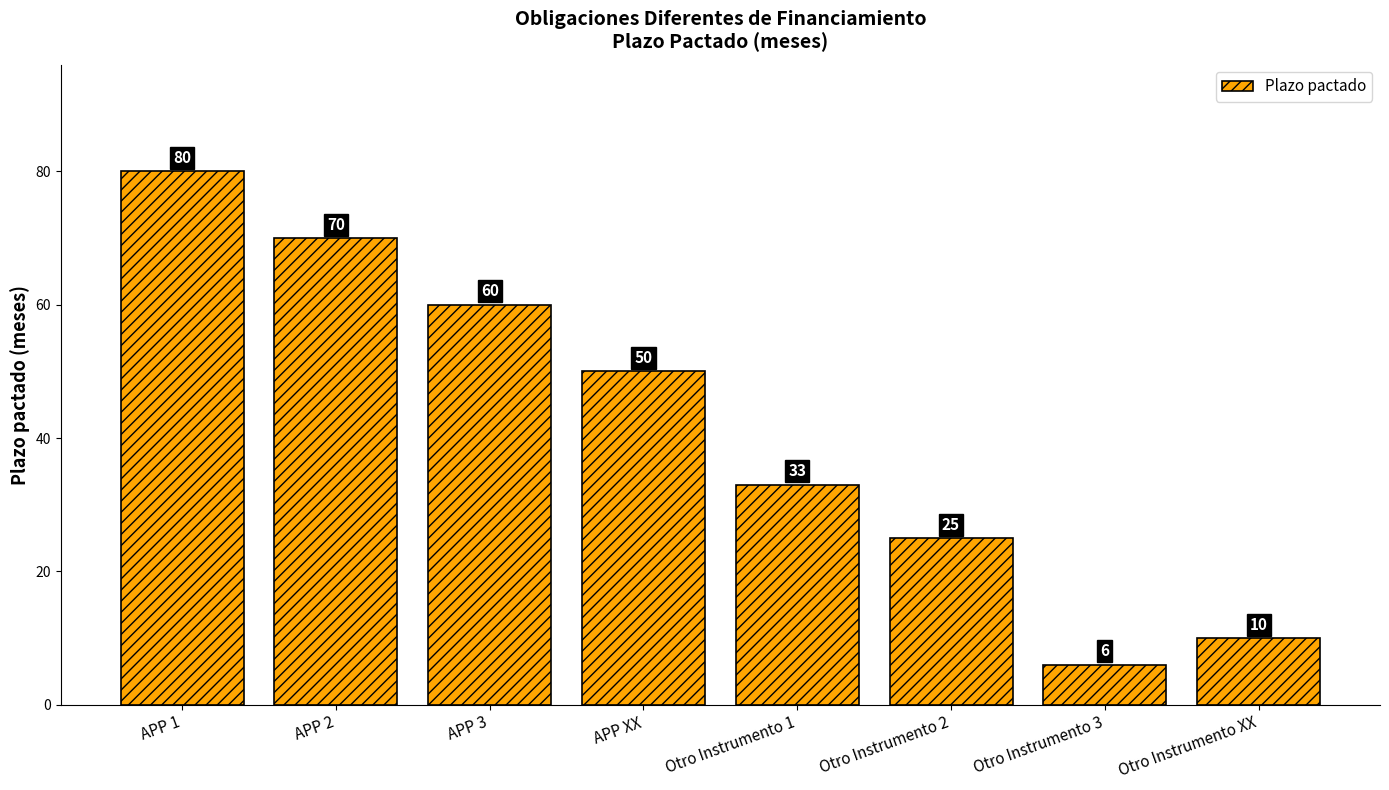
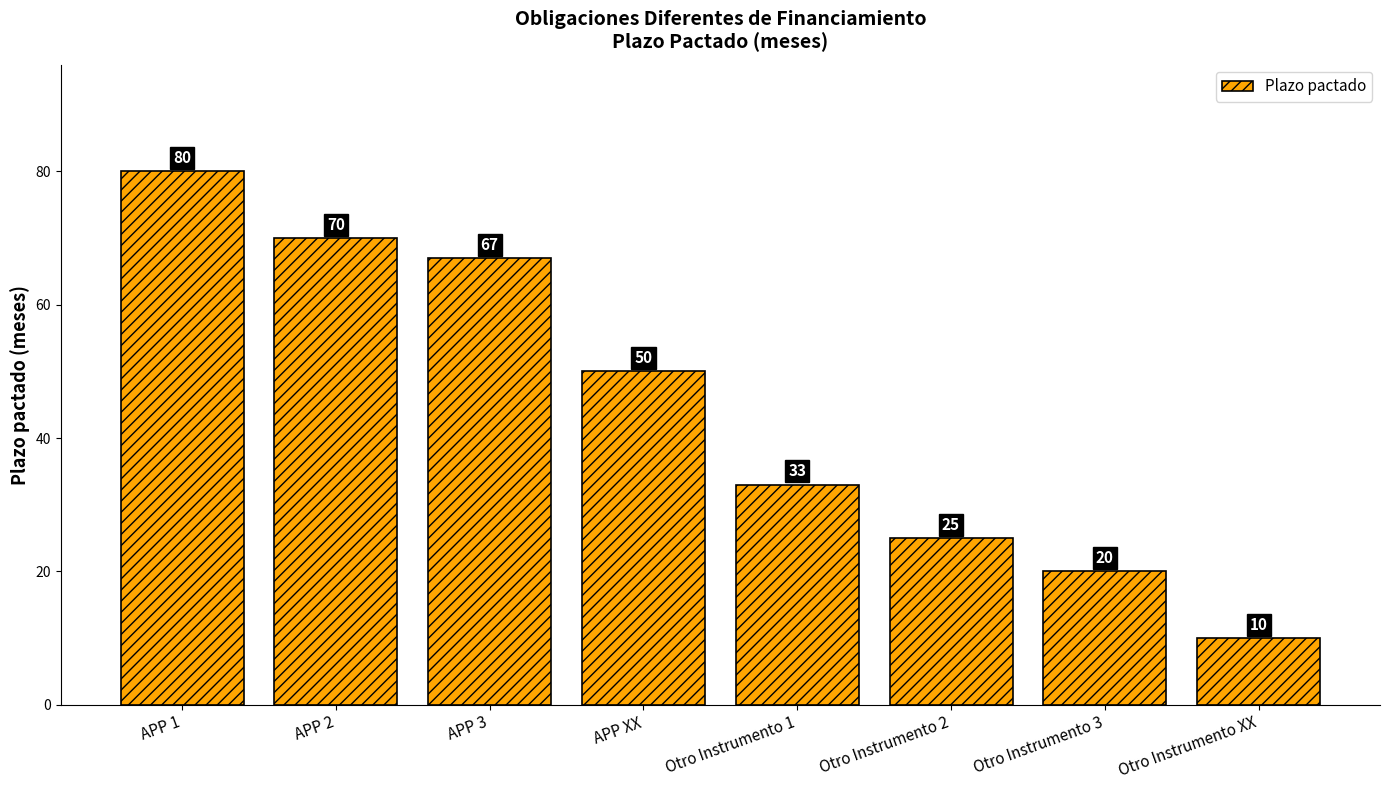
  {
-   "APP 3": 60,
-   "Otro Instrumento 3": 6
+   "APP 3": 67,
+   "Otro Instrumento 3": 20
  }
